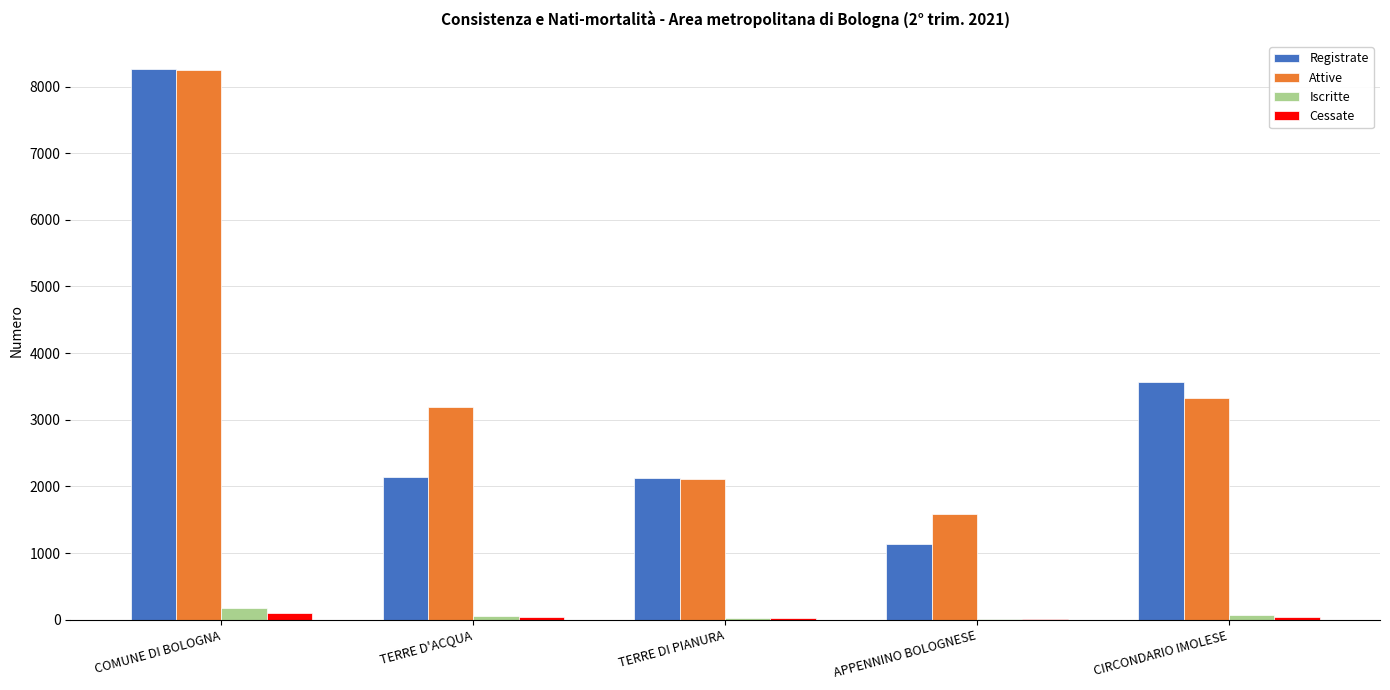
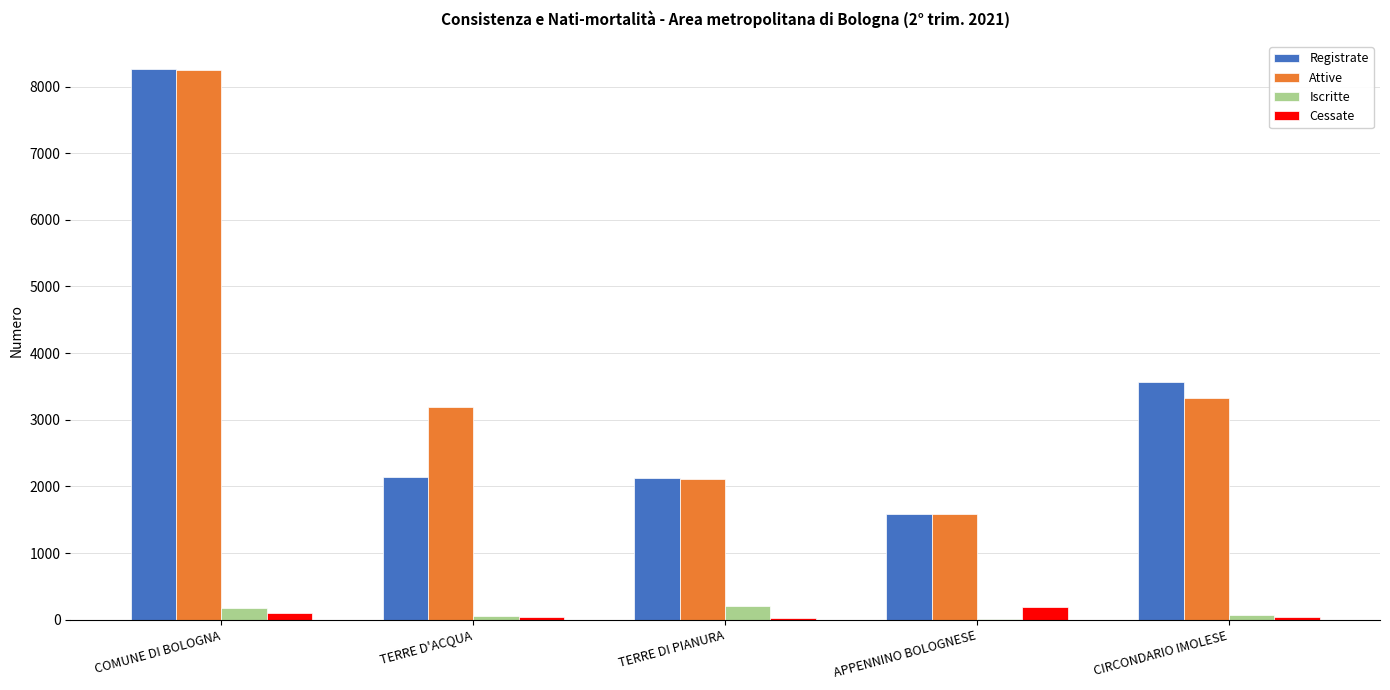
  {
    "Registrate": {
      "COMUNE DI BOLOGNA": 8300,
      "TERRE D'ACQUA": 2100,
      "TERRE DI PIANURA": 2100,
-     "APPENNINO BOLOGNESE": 1100,
+     "APPENNINO BOLOGNESE": 1600,
      "CIRCONDARIO IMOLESE": 3600
    },
    "Attive": {
      "COMUNE DI BOLOGNA": 8200,
      "TERRE D'ACQUA": 3200,
      "TERRE DI PIANURA": 2100,
      "APPENNINO BOLOGNESE": 1600,
      "CIRCONDARIO IMOLESE": 3300
    },
    "Iscritte": {
      "COMUNE DI BOLOGNA": 200,
      "TERRE D'ACQUA": 100,
-     "TERRE DI PIANURA": 0,
+     "TERRE DI PIANURA": 200,
      "CIRCONDARIO IMOLESE": 100
    },
    "Cessate": {
      "COMUNE DI BOLOGNA": 100,
      "TERRE D'ACQUA": 0,
-     "APPENNINO BOLOGNESE": 0,
+     "APPENNINO BOLOGNESE": 200,
      "CIRCONDARIO IMOLESE": 0
    }
  }
